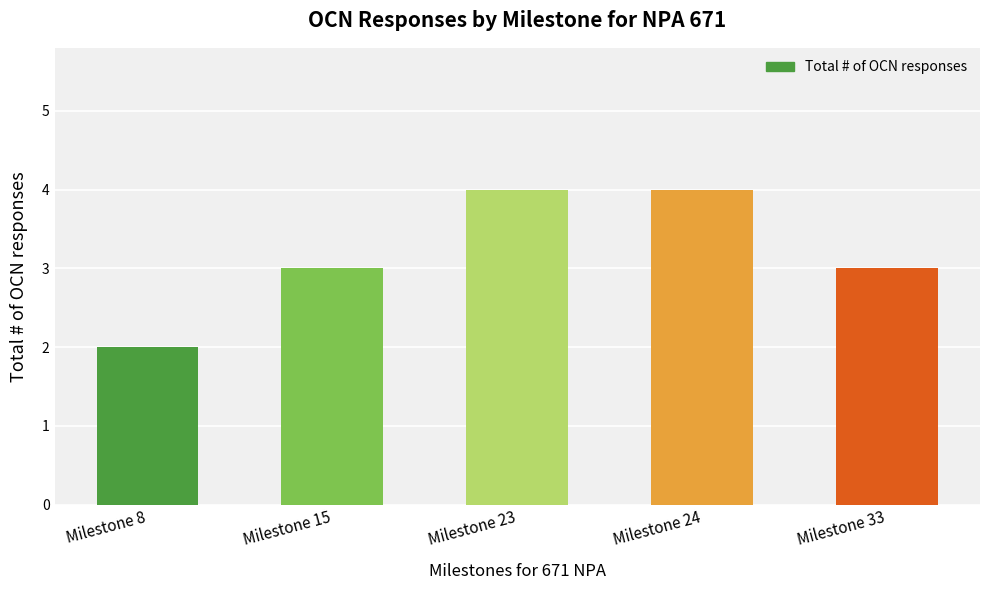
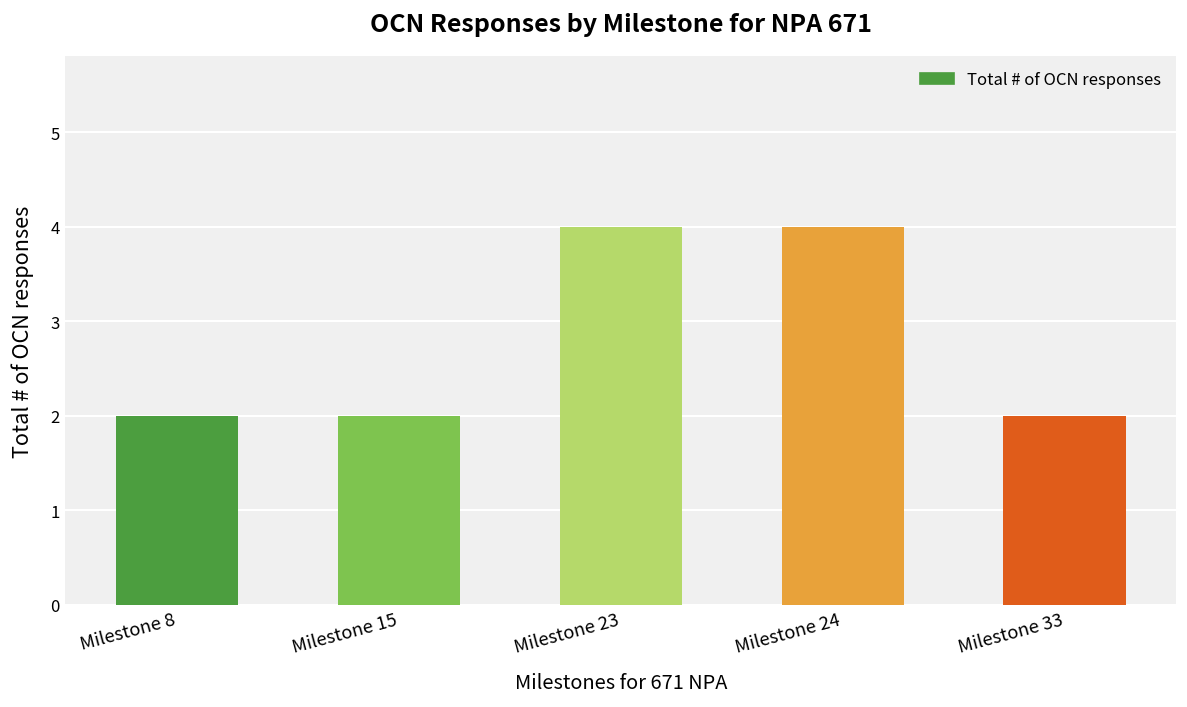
  {
    "Milestone 8": 2,
-   "Milestone 15": 3,
+   "Milestone 15": 2,
    "Milestone 23": 4,
    "Milestone 24": 4,
-   "Milestone 33": 3
+   "Milestone 33": 2
  }
